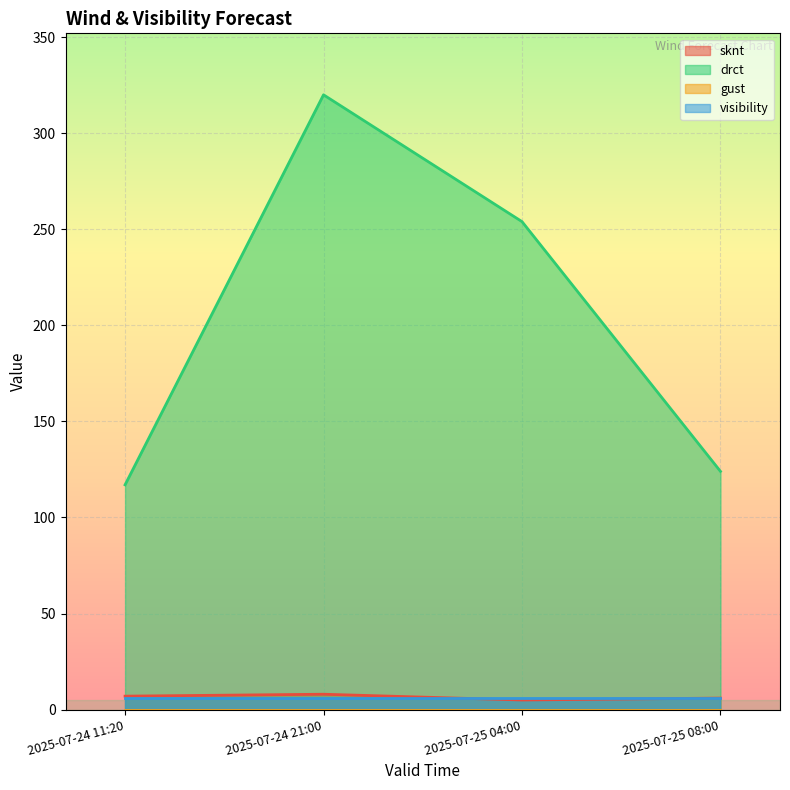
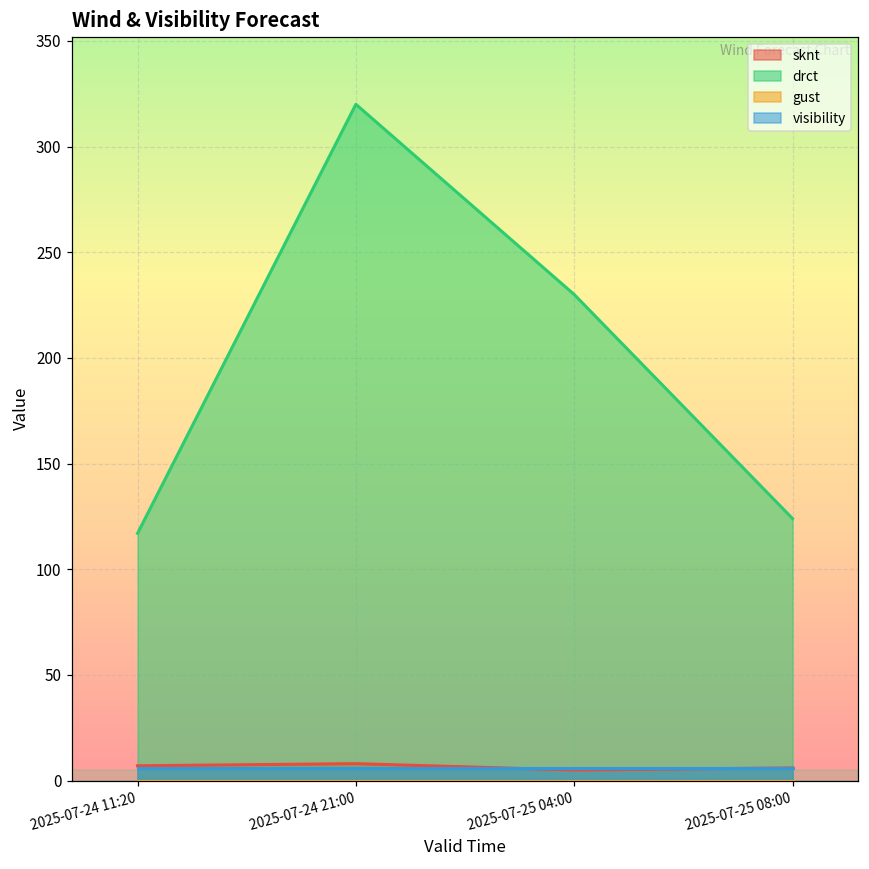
  {
    "sknt": {
      "2025-07-24 21:00": 8
    },
    "drct": {
      "2025-07-24 11:20": 117,
      "2025-07-24 21:00": 320,
-     "2025-07-25 04:00": 254,
+     "2025-07-25 04:00": 230,
      "2025-07-25 08:00": 124
    },
    "gust": {
      "2025-07-24 11:20": 0,
      "2025-07-24 21:00": 0,
      "2025-07-25 04:00": 0,
      "2025-07-25 08:00": 0
    },
    "visibility": {
      "2025-07-24 21:00": 6
    }
  }
